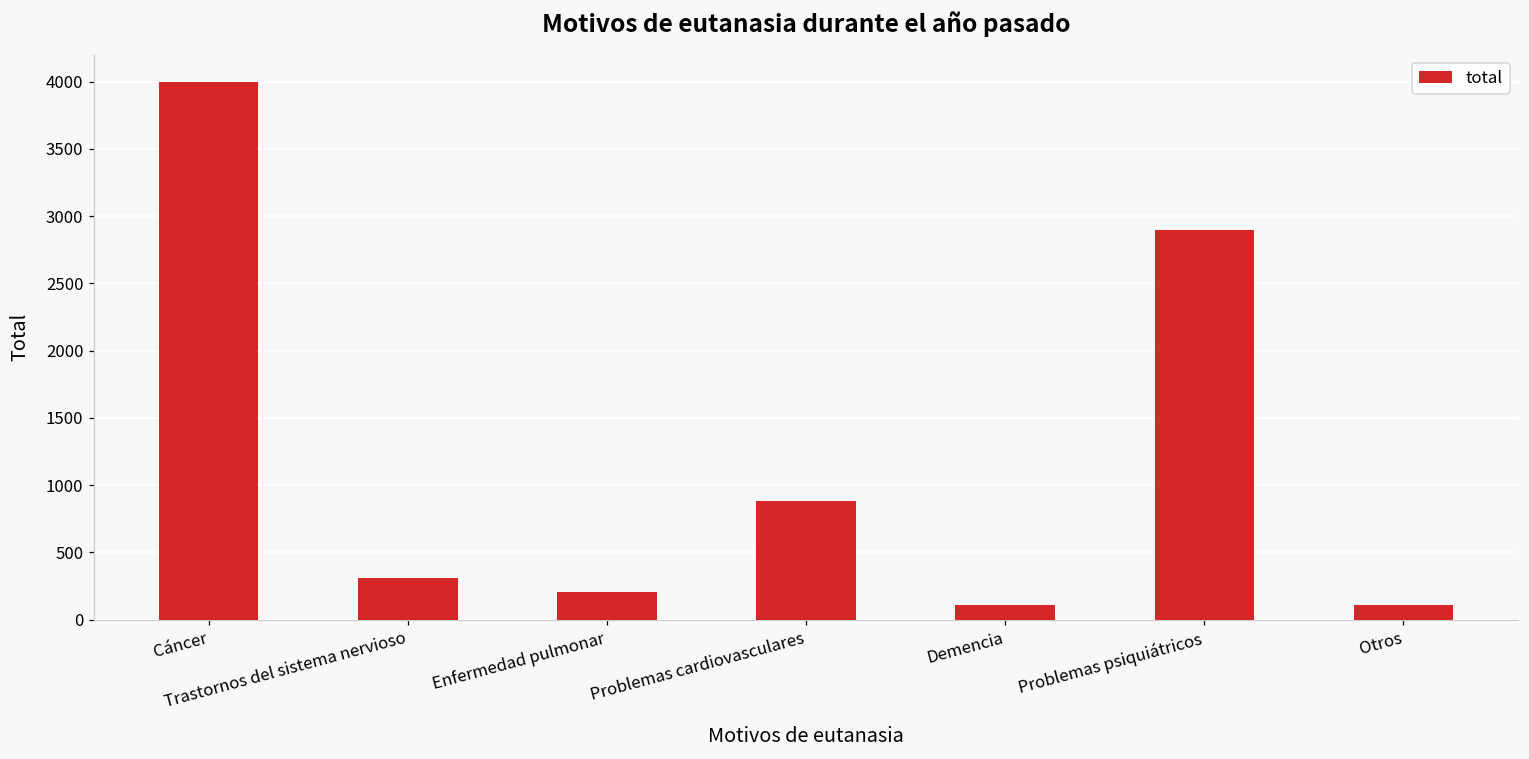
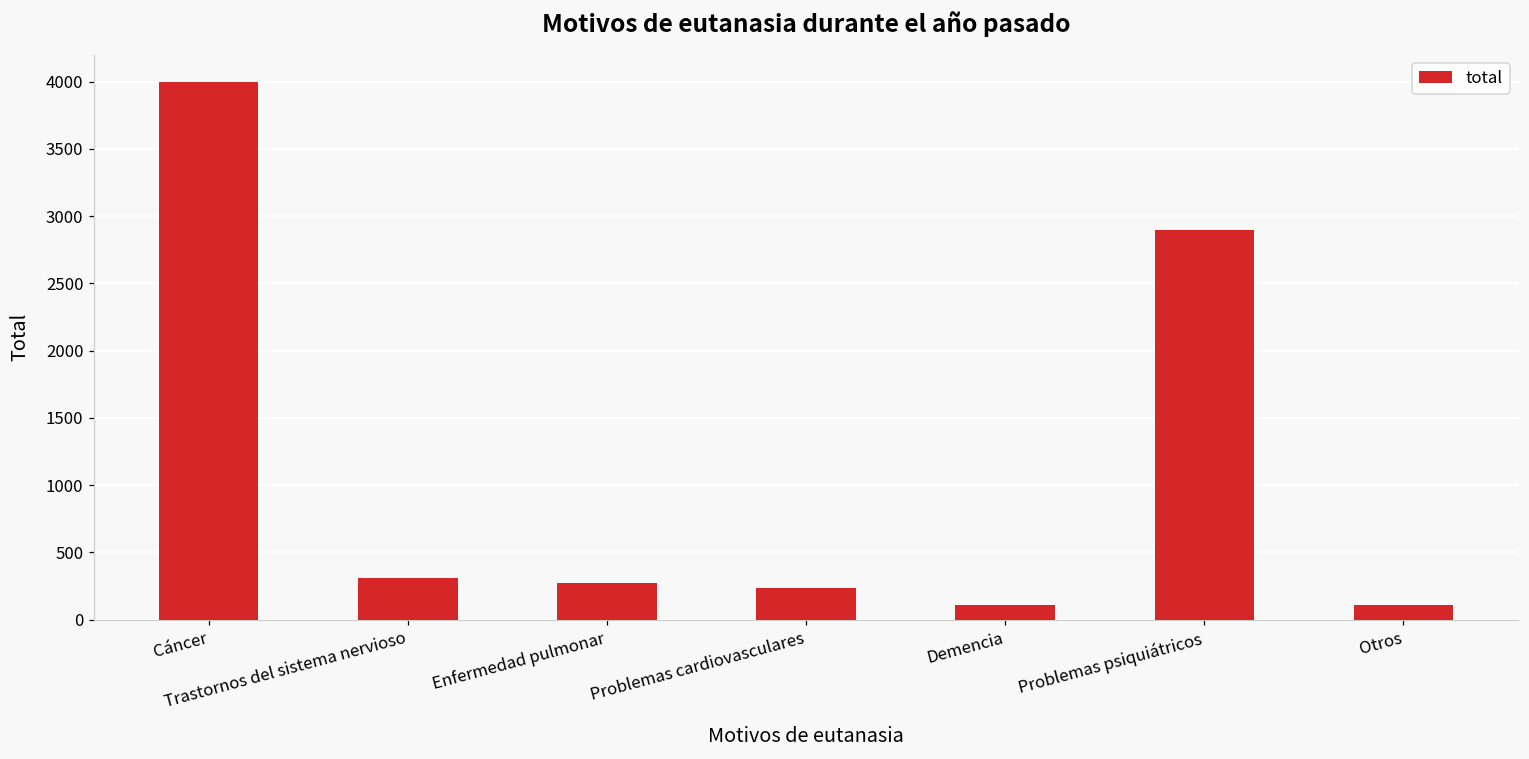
  {
    "Cáncer": 4000,
    "Trastornos del sistema nervioso": 310,
-   "Enfermedad pulmonar": 210,
-   "Problemas cardiovasculares": 880,
+   "Enfermedad pulmonar": 280,
+   "Problemas cardiovasculares": 230,
    "Demencia": 110,
    "Problemas psiquiátricos": 2900,
    "Otros": 110
  }
